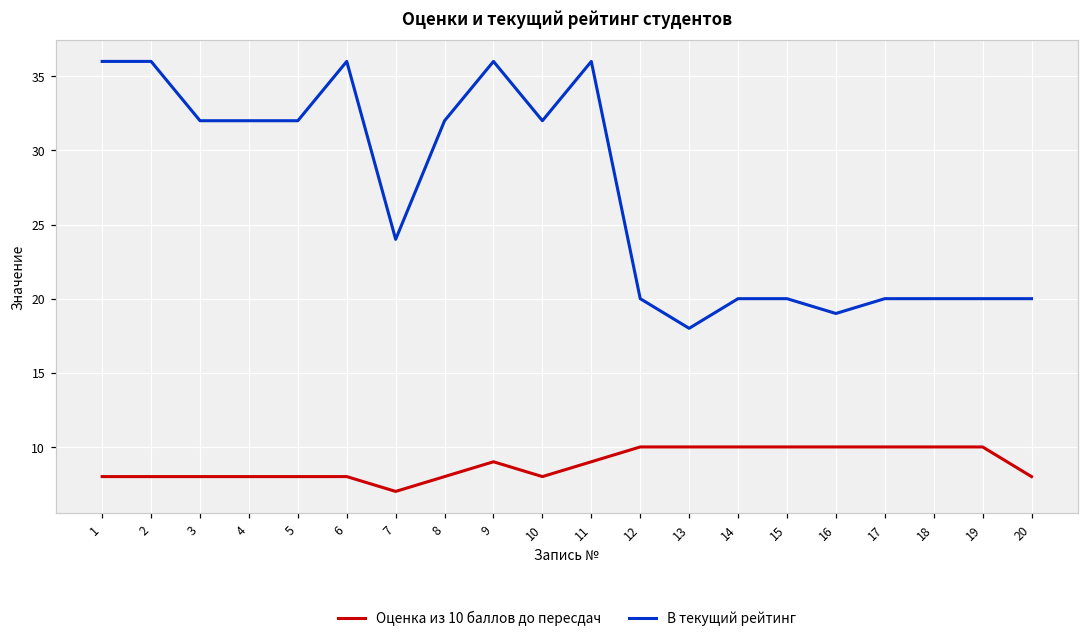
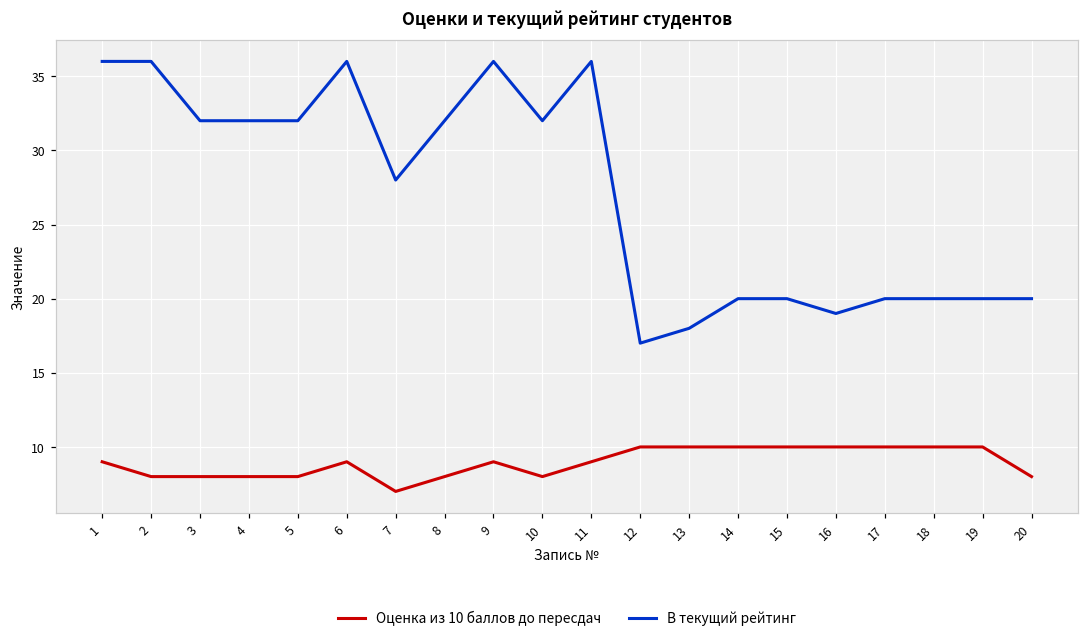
  {
    "Оценка из 10 баллов до пересдач": {
-     "1": 8,
+     "1": 9,
      "2": 8,
      "3": 8,
      "4": 8,
      "5": 8,
-     "6": 8,
+     "6": 9,
      "7": 7,
      "8": 8,
      "9": 9,
      "10": 8,
      "11": 9,
      "12": 10,
      "13": 10,
      "14": 10,
      "15": 10,
      "16": 10,
      "17": 10,
      "18": 10,
      "19": 10,
      "20": 8
    },
    "В текущий рейтинг": {
      "1": 36,
      "2": 36,
      "3": 32,
      "4": 32,
      "5": 32,
      "6": 36,
-     "7": 24,
+     "7": 28,
      "8": 32,
      "9": 36,
      "10": 32,
      "11": 36,
-     "12": 20,
+     "12": 17,
      "13": 18,
      "14": 20,
      "15": 20,
      "16": 19,
      "17": 20,
      "18": 20,
      "19": 20,
      "20": 20
    }
  }
